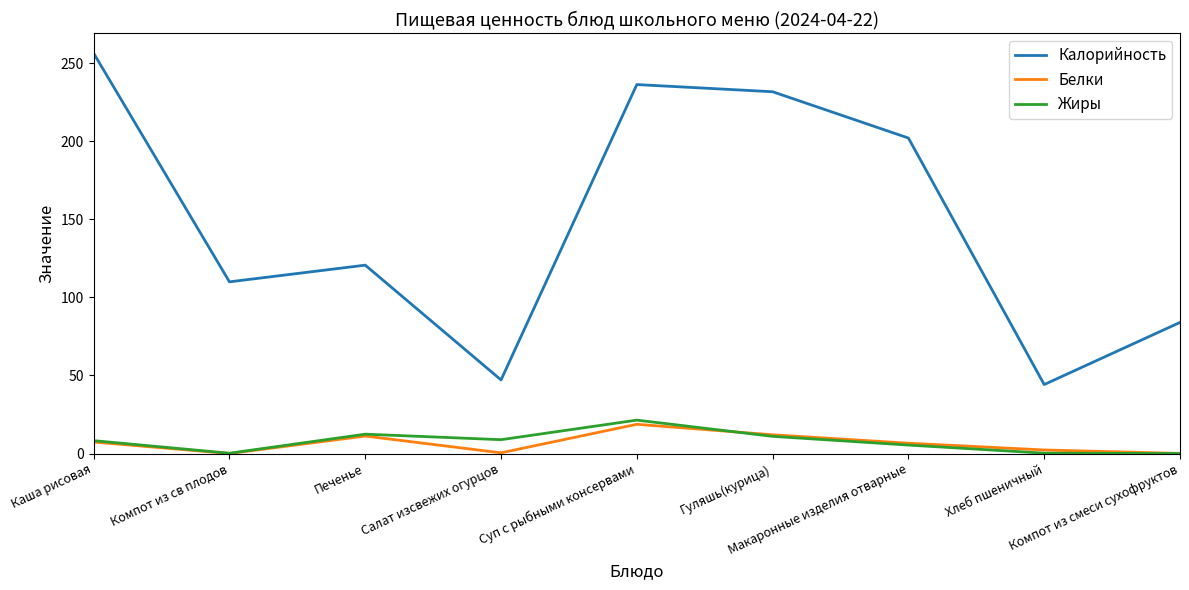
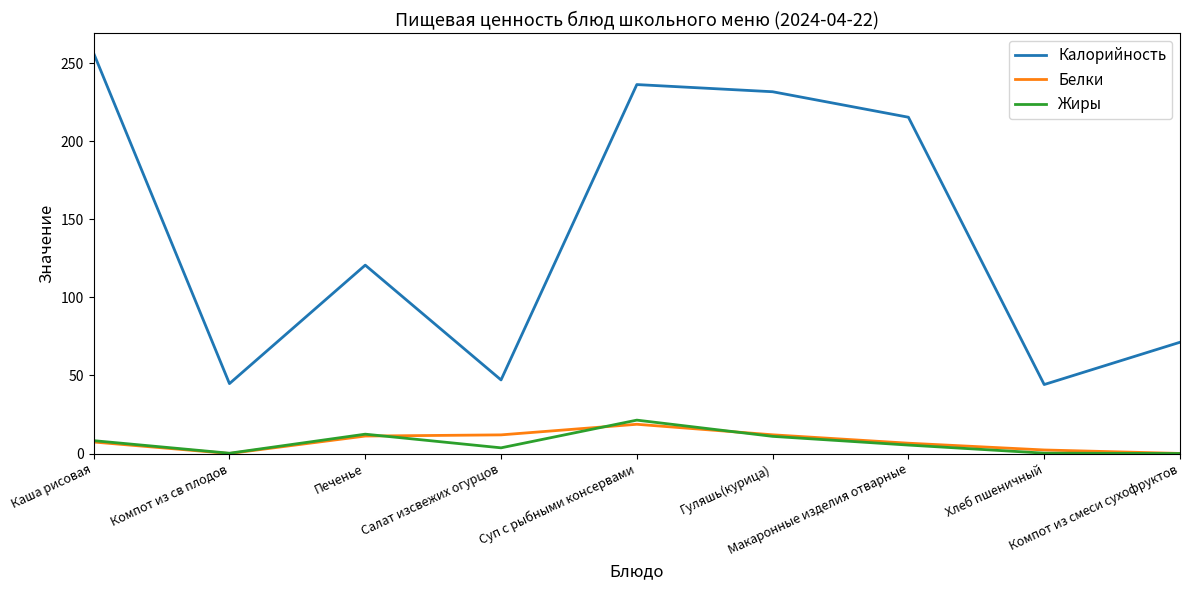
  {
    "Калорийность": {
      "Каша рисовая": 256,
-     "Компот из св плодов": 110,
+     "Компот из св плодов": 45,
      "Печенье": 121,
      "Салат изсвежих огурцов": 47,
      "Суп с рыбными консервами": 236,
      "Гуляшь(курица)": 232,
-     "Макаронные изделия отварные": 202,
+     "Макаронные изделия отварные": 215,
      "Хлеб пшеничный": 44,
-     "Компот из смеси сухофруктов": 84
+     "Компот из смеси сухофруктов": 71
    },
    "Белки": {
-     "Салат изсвежих огурцов": 0,
+     "Салат изсвежих огурцов": 12,
      "Суп с рыбными консервами": 19,
      "Хлеб пшеничный": 2
    },
    "Жиры": {
-     "Салат изсвежих огурцов": 9,
+     "Салат изсвежих огурцов": 4,
      "Суп с рыбными консервами": 21,
      "Хлеб пшеничный": 0
    }
  }
